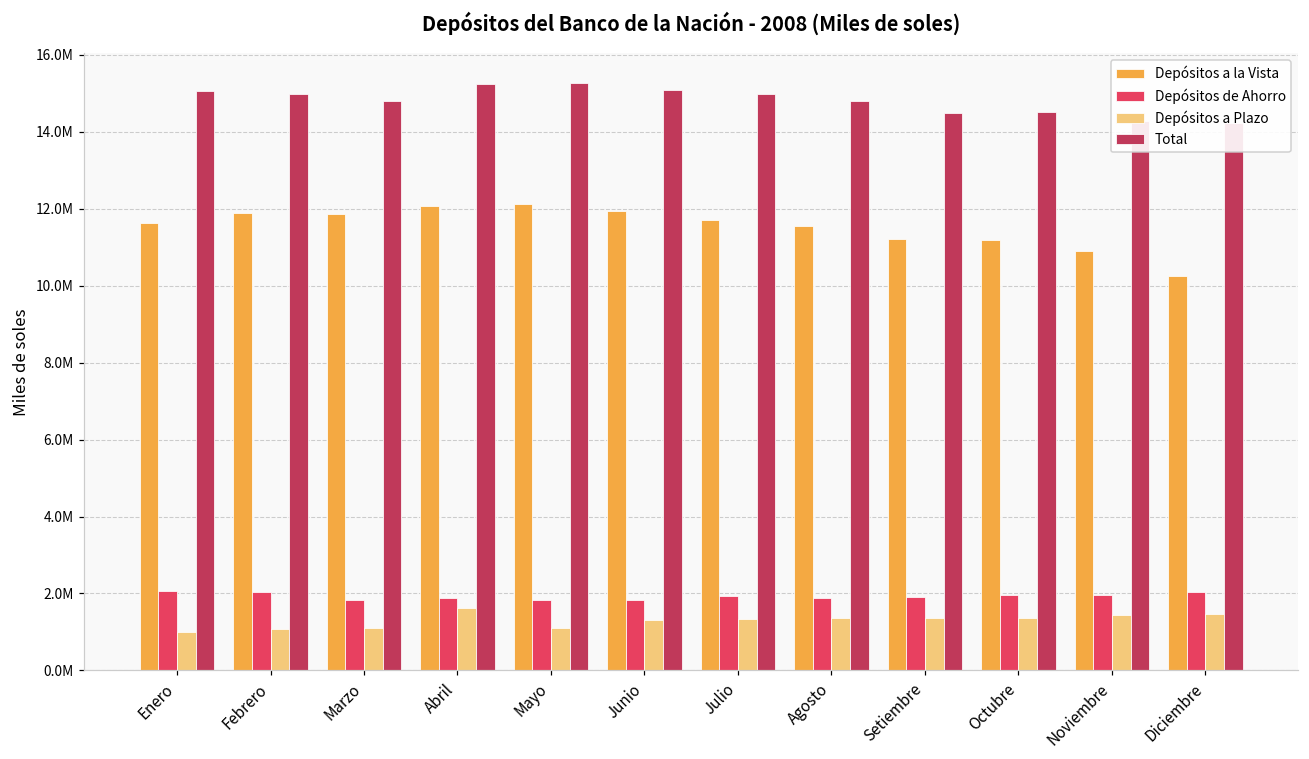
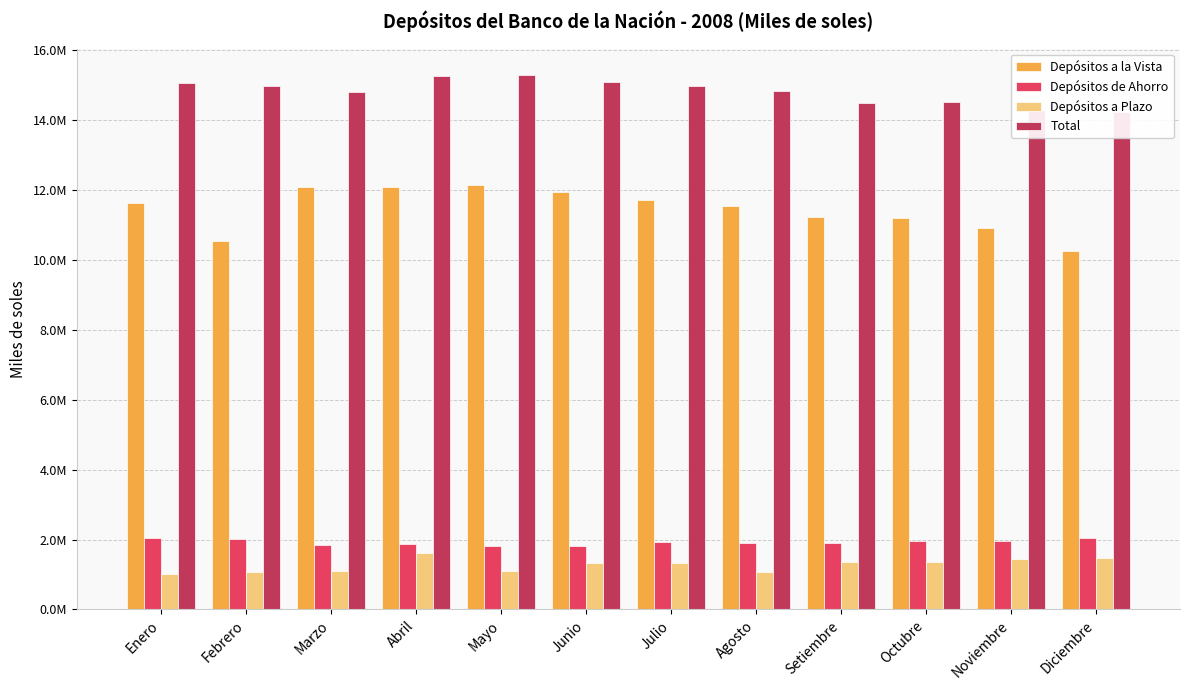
  {
    "Depósitos a la Vista": {
      "Enero": 11600000,
-     "Febrero": 11900000,
-     "Marzo": 11900000,
+     "Febrero": 10500000,
+     "Marzo": 12100000,
      "Abril": 12100000,
      "Mayo": 12100000,
      "Junio": 11900000,
      "Julio": 11700000,
      "Agosto": 11500000,
      "Setiembre": 11200000,
      "Octubre": 11200000,
      "Noviembre": 10900000,
      "Diciembre": 10300000
    },
    "Depósitos a Plazo": {
      "Enero": 1000000,
      "Febrero": 1100000,
      "Marzo": 1100000,
      "Abril": 1600000,
      "Mayo": 1100000,
      "Junio": 1300000,
      "Julio": 1300000,
-     "Agosto": 1400000,
+     "Agosto": 1100000,
      "Setiembre": 1400000,
      "Octubre": 1400000,
      "Noviembre": 1400000,
      "Diciembre": 1500000
    }
  }
